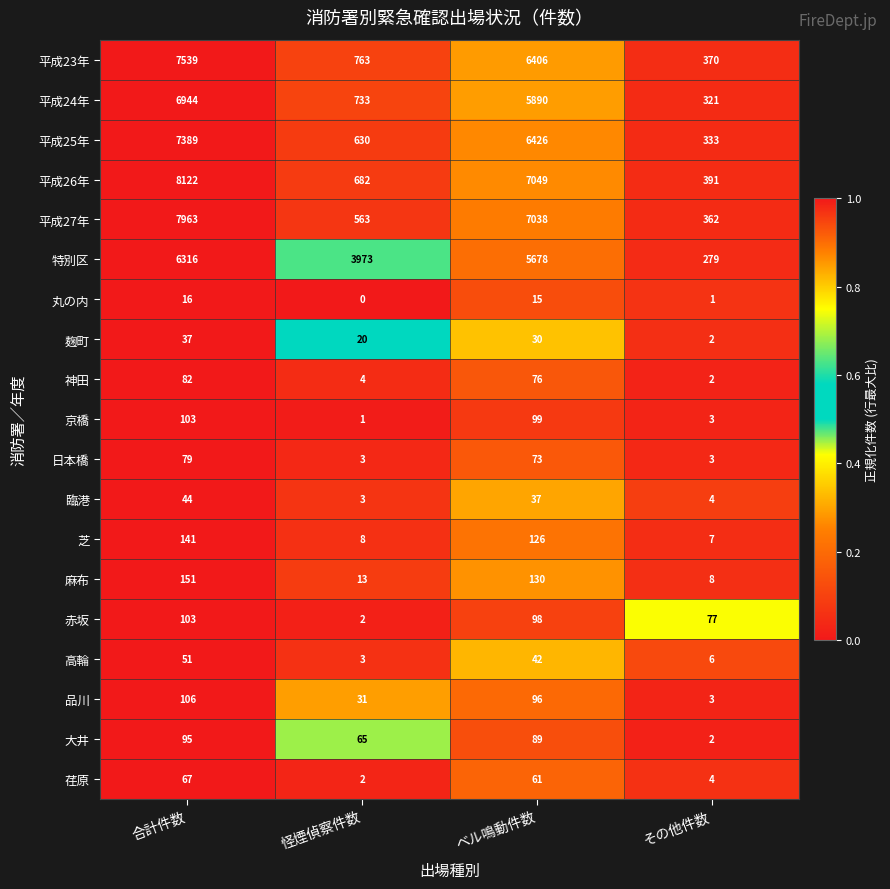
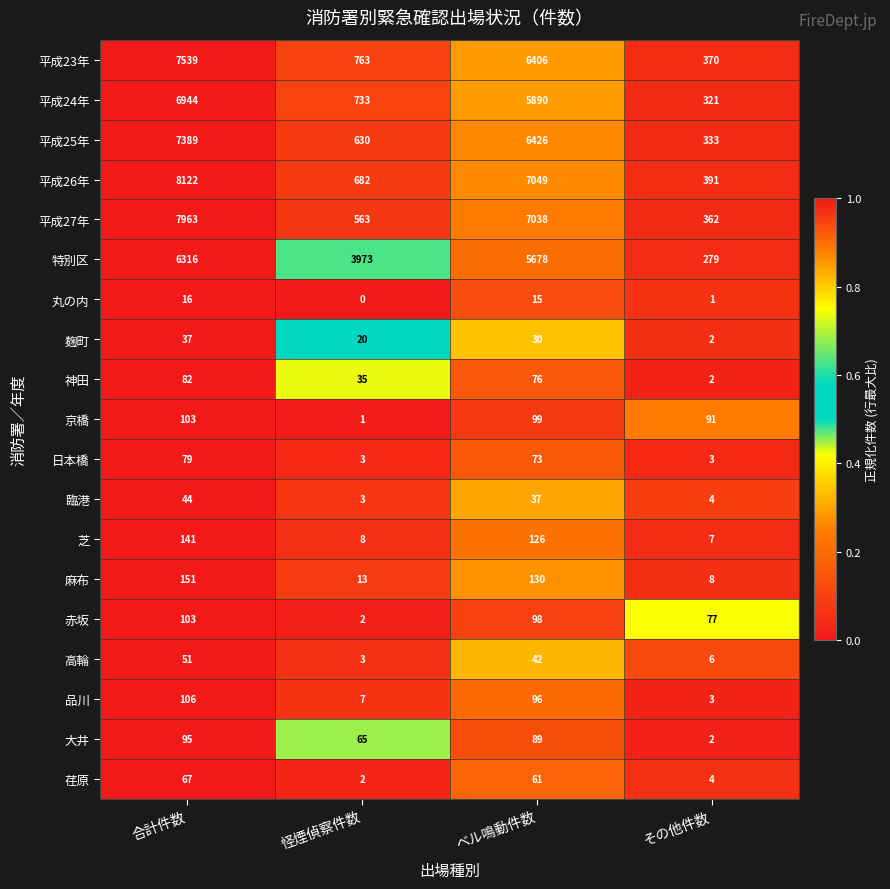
  {
    "平成23年": {
      "合計件数": 7539,
      "怪煙偵察件数": 763,
      "ベル鳴動件数": 6406,
      "その他件数": 370
    },
    "平成24年": {
      "合計件数": 6944,
      "怪煙偵察件数": 733,
      "ベル鳴動件数": 5890,
      "その他件数": 321
    },
    "平成25年": {
      "合計件数": 7389,
      "怪煙偵察件数": 630,
      "ベル鳴動件数": 6426,
      "その他件数": 333
    },
    "平成26年": {
      "合計件数": 8122,
      "怪煙偵察件数": 682,
      "ベル鳴動件数": 7049,
      "その他件数": 391
    },
    "平成27年": {
      "合計件数": 7963,
      "怪煙偵察件数": 563,
      "ベル鳴動件数": 7038,
      "その他件数": 362
    },
    "特別区": {
      "合計件数": 6316,
      "怪煙偵察件数": 3973,
      "ベル鳴動件数": 5678,
      "その他件数": 279
    },
    "丸の内": {
      "合計件数": 16,
      "怪煙偵察件数": 0,
      "ベル鳴動件数": 15,
      "その他件数": 1
    },
    "麹町": {
      "合計件数": 37,
      "怪煙偵察件数": 20,
      "ベル鳴動件数": 30,
      "その他件数": 2
    },
    "神田": {
      "合計件数": 82,
-     "怪煙偵察件数": 4,
+     "怪煙偵察件数": 35,
      "ベル鳴動件数": 76,
      "その他件数": 2
    },
    "京橋": {
      "合計件数": 103,
      "怪煙偵察件数": 1,
      "ベル鳴動件数": 99,
-     "その他件数": 3
+     "その他件数": 91
    },
    "日本橋": {
      "合計件数": 79,
      "怪煙偵察件数": 3,
      "ベル鳴動件数": 73,
      "その他件数": 3
    },
    "臨港": {
      "合計件数": 44,
      "怪煙偵察件数": 3,
      "ベル鳴動件数": 37,
      "その他件数": 4
    },
    "芝": {
      "合計件数": 141,
      "怪煙偵察件数": 8,
      "ベル鳴動件数": 126,
      "その他件数": 7
    },
    "麻布": {
      "合計件数": 151,
      "怪煙偵察件数": 13,
      "ベル鳴動件数": 130,
      "その他件数": 8
    },
    "赤坂": {
      "合計件数": 103,
      "怪煙偵察件数": 2,
      "ベル鳴動件数": 98,
      "その他件数": 77
    },
    "高輪": {
      "合計件数": 51,
      "怪煙偵察件数": 3,
      "ベル鳴動件数": 42,
      "その他件数": 6
    },
    "品川": {
      "合計件数": 106,
-     "怪煙偵察件数": 31,
+     "怪煙偵察件数": 7,
      "ベル鳴動件数": 96,
      "その他件数": 3
    },
    "大井": {
      "合計件数": 95,
      "怪煙偵察件数": 65,
      "ベル鳴動件数": 89,
      "その他件数": 2
    },
    "荏原": {
      "合計件数": 67,
      "怪煙偵察件数": 2,
      "ベル鳴動件数": 61,
      "その他件数": 4
    }
  }
